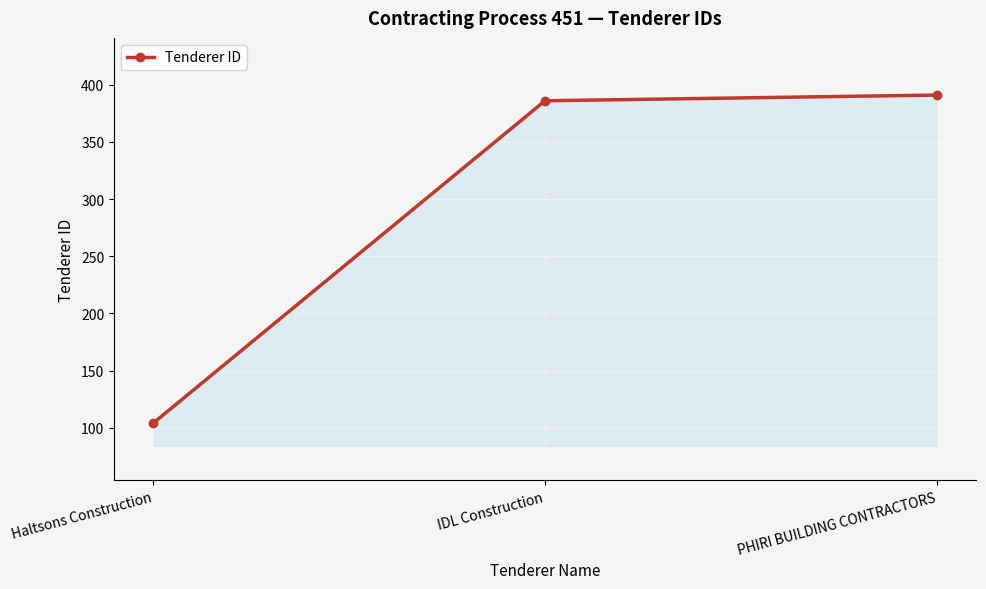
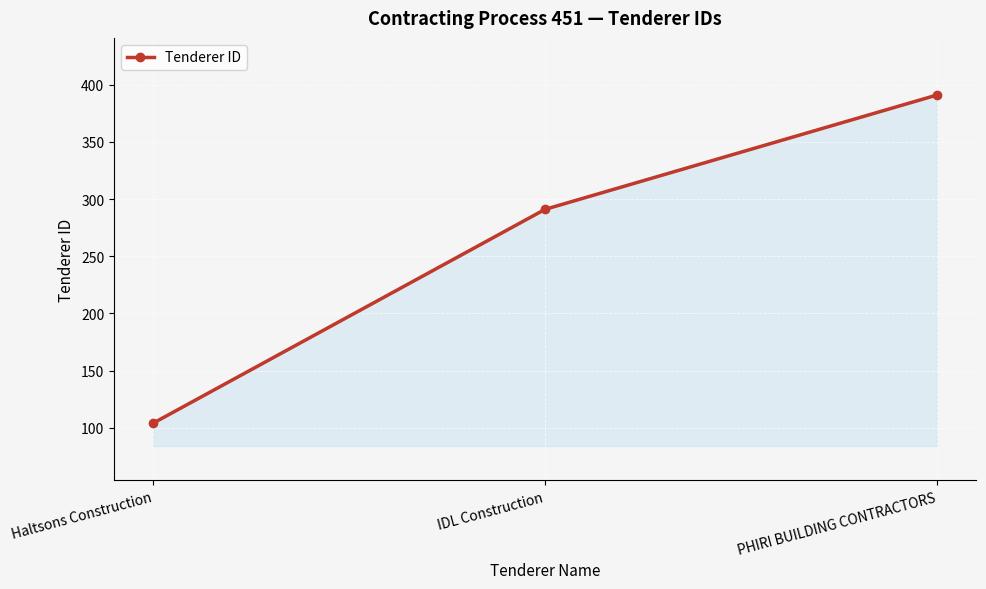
  {
    "Haltsons Construction": 104,
-   "IDL Construction": 386,
+   "IDL Construction": 291,
    "PHIRI BUILDING CONTRACTORS": 391
  }
